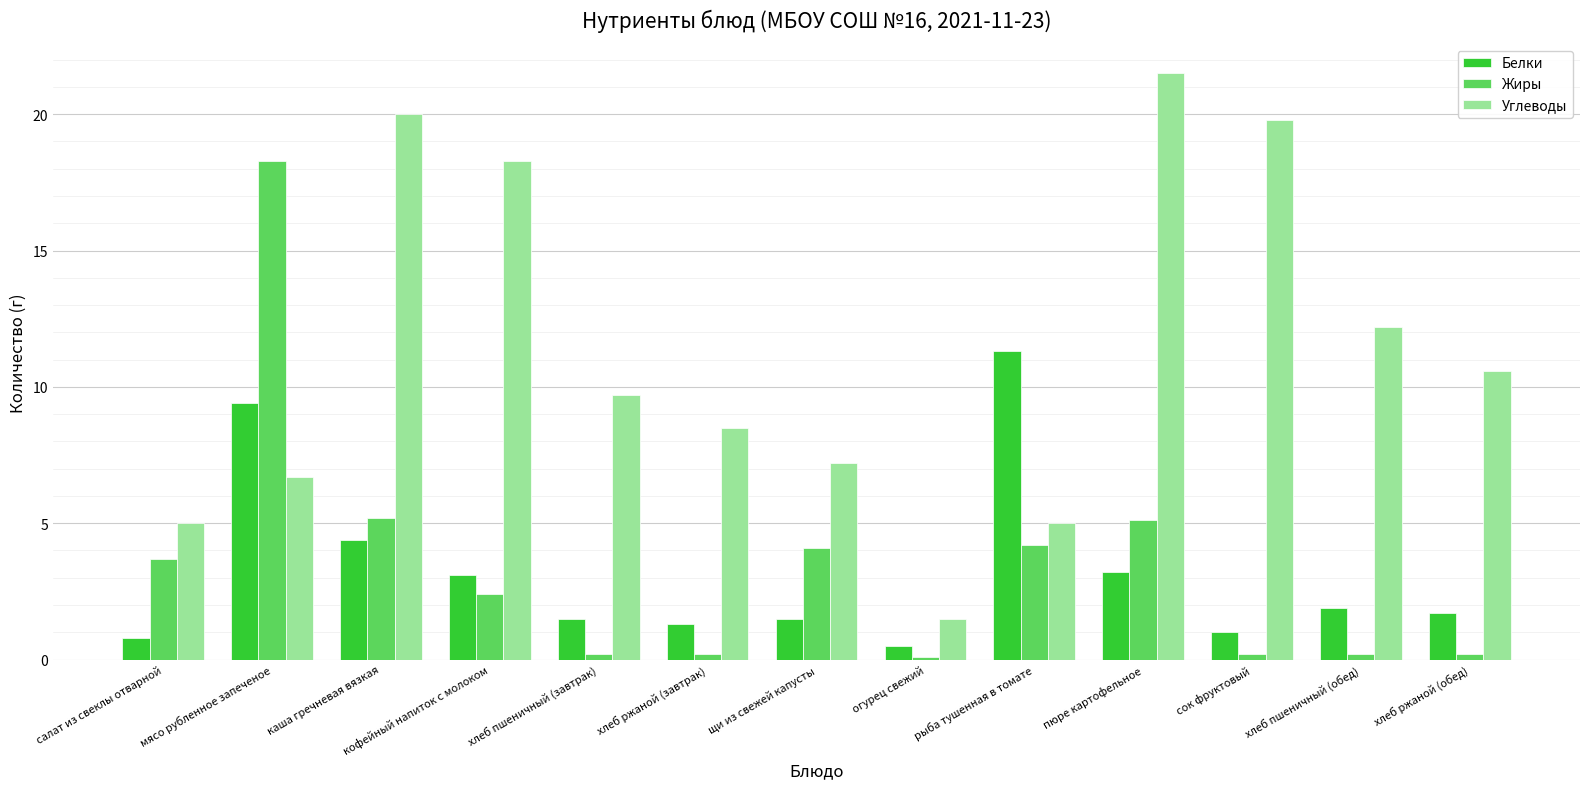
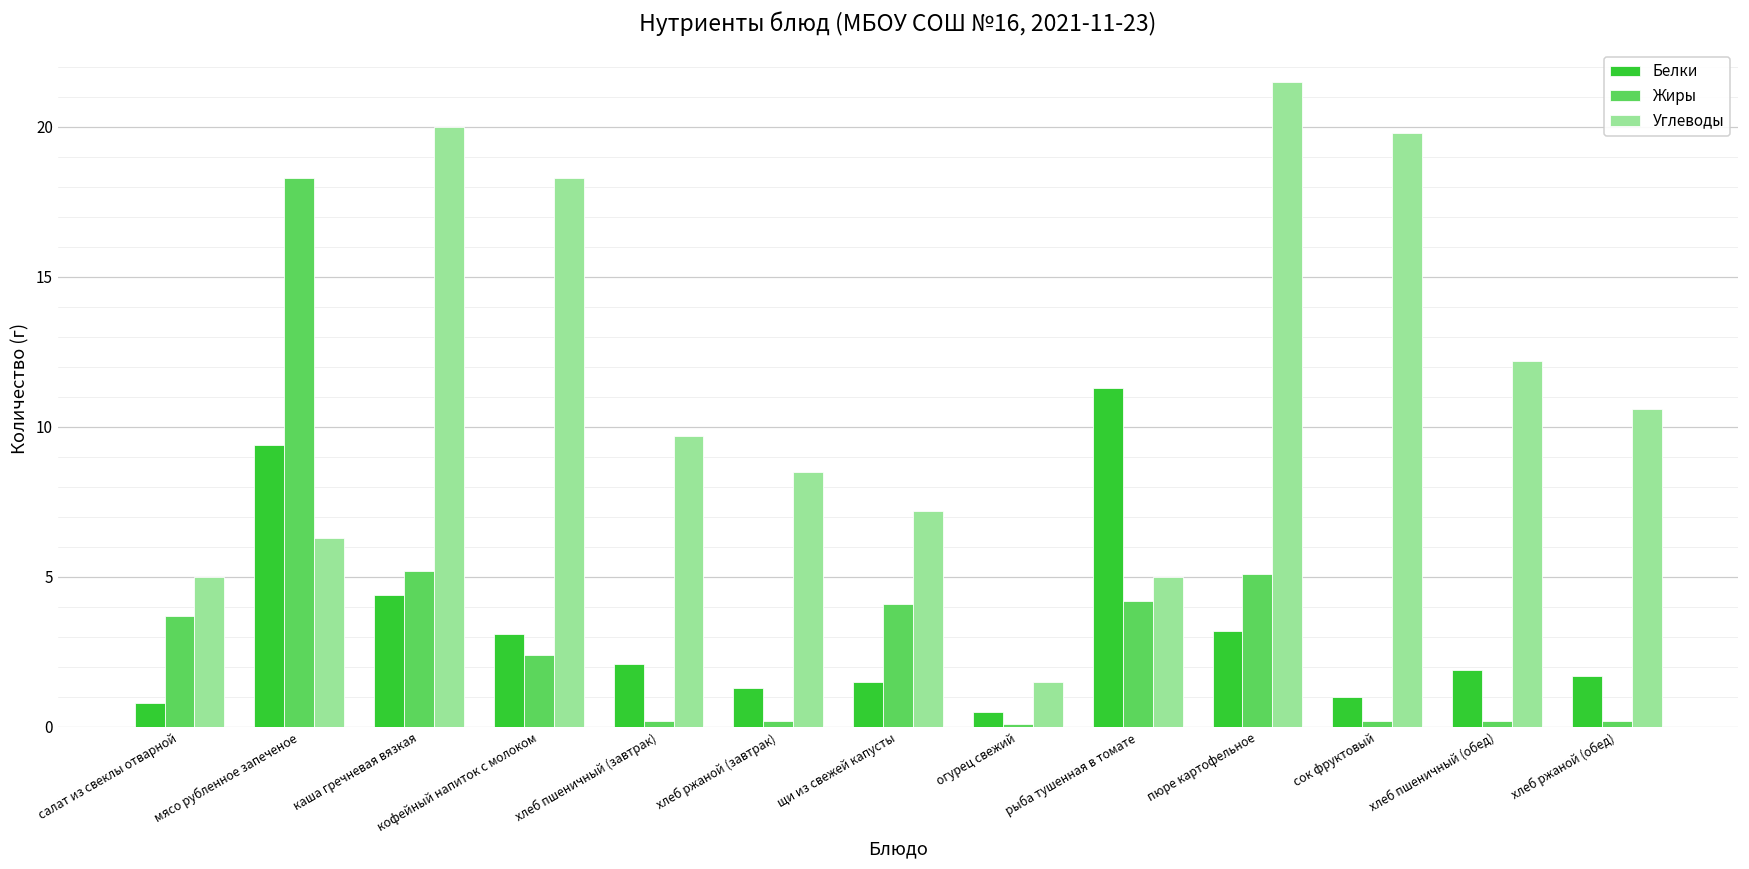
  {
    "Белки": {
      "салат из свеклы отварной": 0.8,
      "мясо рубленное запеченое": 9.4,
      "каша гречневая вязкая": 4.4,
      "кофейный напиток с молоком": 3.1,
-     "хлеб пшеничный (завтрак)": 1.5,
+     "хлеб пшеничный (завтрак)": 2.1,
      "хлеб ржаной (завтрак)": 1.3,
      "щи из свежей капусты": 1.5,
      "огурец свежий": 0.5,
      "рыба тушенная в томате": 11.3,
      "пюре картофельное": 3.2,
      "сок фруктовый": 1.0,
      "хлеб пшеничный (обед)": 1.9,
      "хлеб ржаной (обед)": 1.7
    },
    "Жиры": {
      "салат из свеклы отварной": 3.7,
      "мясо рубленное запеченое": 18.3,
      "каша гречневая вязкая": 5.2,
      "кофейный напиток с молоком": 2.4,
      "хлеб пшеничный (завтрак)": 0.2,
      "хлеб ржаной (завтрак)": 0.2,
      "щи из свежей капусты": 4.1,
      "огурец свежий": 0.1,
      "рыба тушенная в томате": 4.2,
      "пюре картофельное": 5.1,
      "сок фруктовый": 0.2,
      "хлеб пшеничный (обед)": 0.2,
      "хлеб ржаной (обед)": 0.2
    },
    "Углеводы": {
      "салат из свеклы отварной": 5.0,
-     "мясо рубленное запеченое": 6.7,
+     "мясо рубленное запеченое": 6.3,
      "каша гречневая вязкая": 20.0,
      "кофейный напиток с молоком": 18.3,
      "хлеб пшеничный (завтрак)": 9.7,
      "хлеб ржаной (завтрак)": 8.5,
      "щи из свежей капусты": 7.2,
      "огурец свежий": 1.5,
      "рыба тушенная в томате": 5.0,
      "пюре картофельное": 21.5,
      "сок фруктовый": 19.8,
      "хлеб пшеничный (обед)": 12.2,
      "хлеб ржаной (обед)": 10.6
    }
  }
